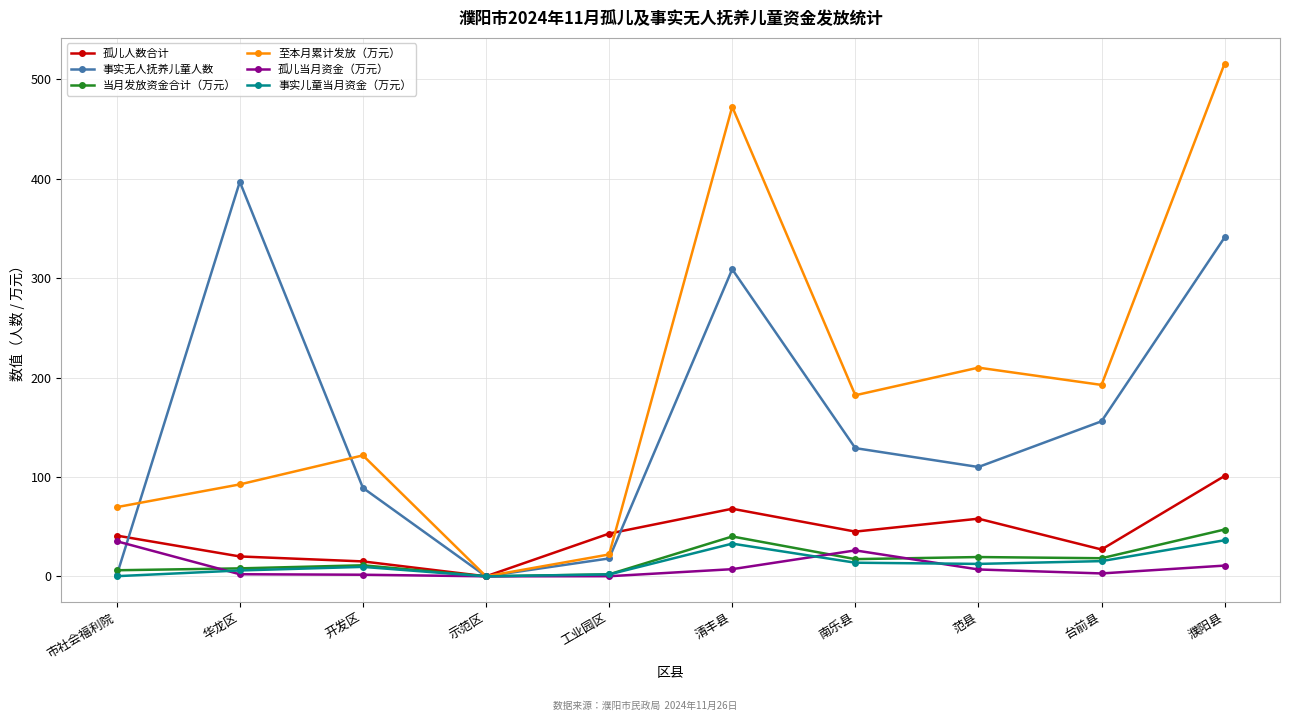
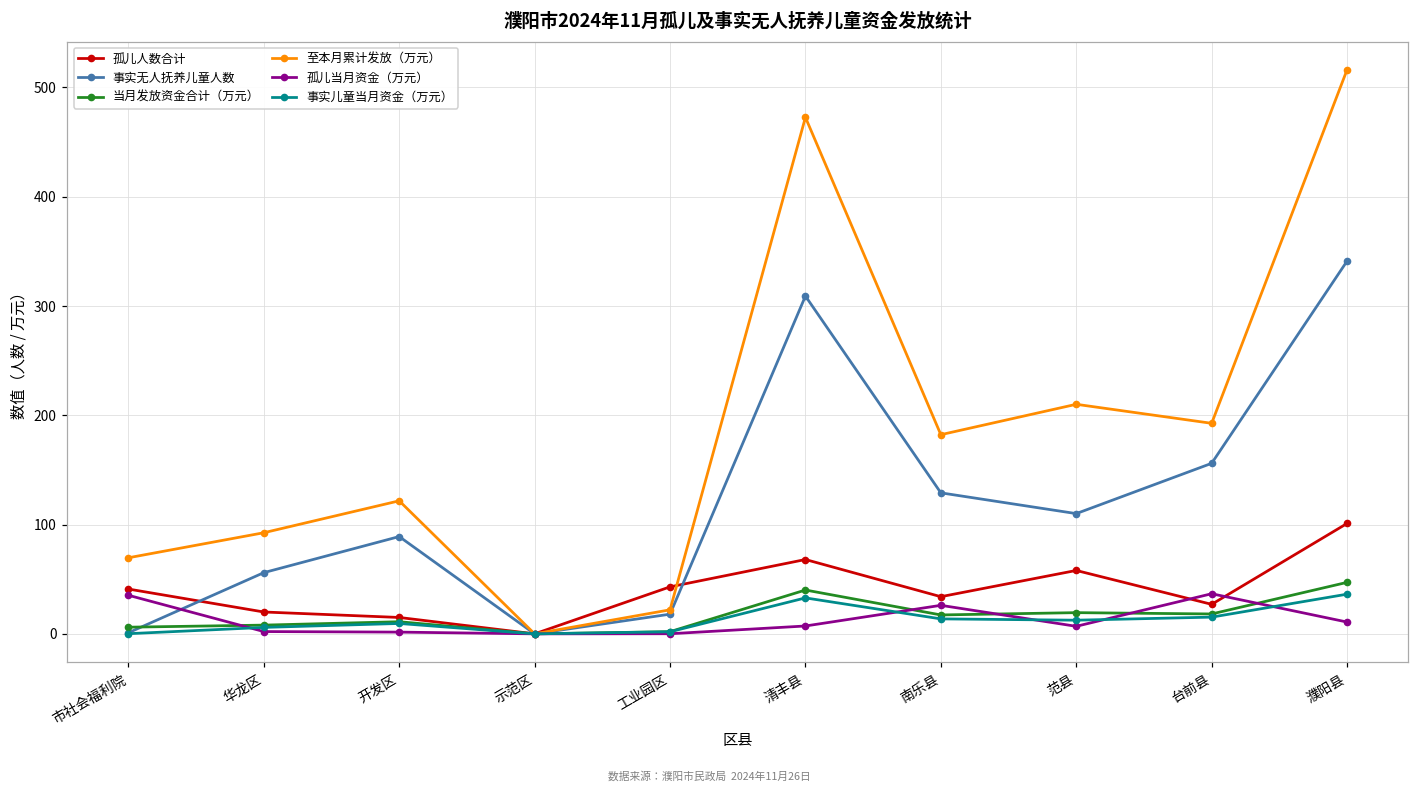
  {
    "孤儿人数合计": {
      "市社会福利院": 40,
      "华龙区": 20,
      "开发区": 20,
      "工业园区": 40,
      "清丰县": 70,
-     "南乐县": 50,
+     "南乐县": 30,
      "范县": 60,
      "台前县": 30,
      "濮阳县": 100
    },
    "事实无人抚养儿童人数": {
-     "华龙区": 400,
+     "华龙区": 60,
      "开发区": 90,
      "工业园区": 20,
      "清丰县": 310,
      "南乐县": 130,
      "范县": 110,
      "台前县": 160,
      "濮阳县": 340
    },
    "当月发放资金合计（万元）": {
      "市社会福利院": 10,
      "清丰县": 40,
      "南乐县": 20,
      "范县": 20,
      "台前县": 20,
      "濮阳县": 50
    },
    "至本月累计发放（万元）": {
      "市社会福利院": 70,
      "华龙区": 90,
      "开发区": 120,
      "工业园区": 20,
      "清丰县": 470,
      "南乐县": 180,
      "范县": 210,
      "台前县": 190,
      "濮阳县": 520
    },
    "孤儿当月资金（万元）": {
      "市社会福利院": 40,
      "华龙区": 0,
      "开发区": 0,
      "清丰县": 10,
      "南乐县": 30,
      "范县": 10,
-     "台前县": 0,
+     "台前县": 40,
      "濮阳县": 10
    },
    "事实儿童当月资金（万元）": {
      "清丰县": 30,
      "南乐县": 10,
      "范县": 10,
      "台前县": 20,
      "濮阳县": 40
    }
  }
